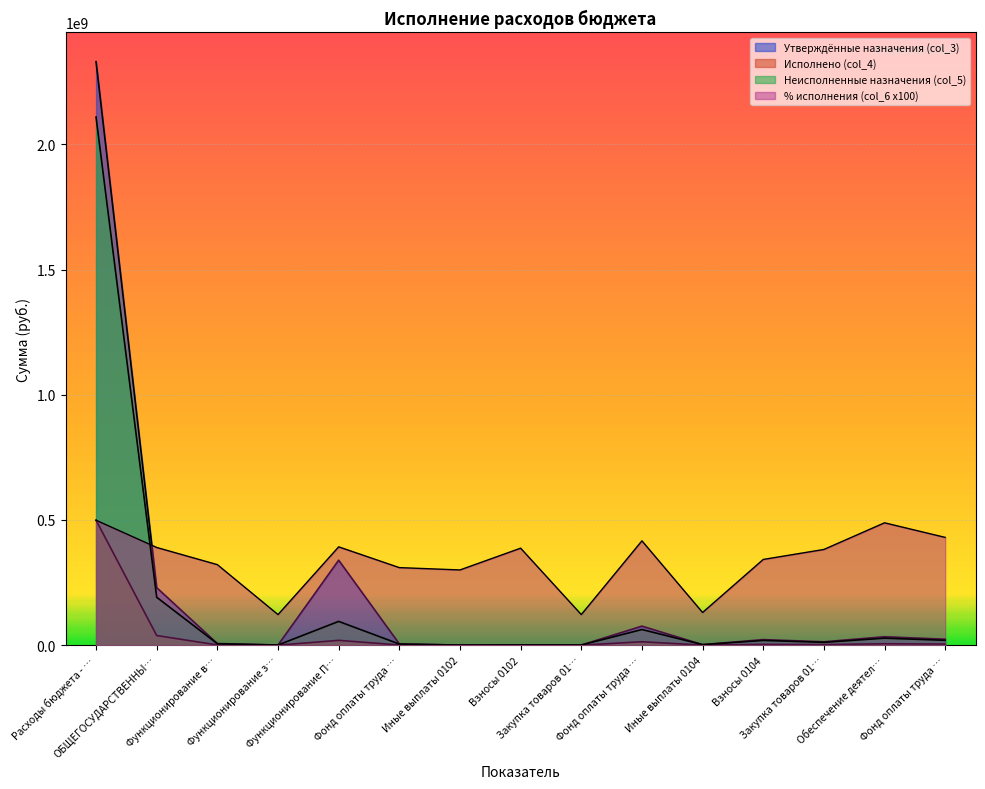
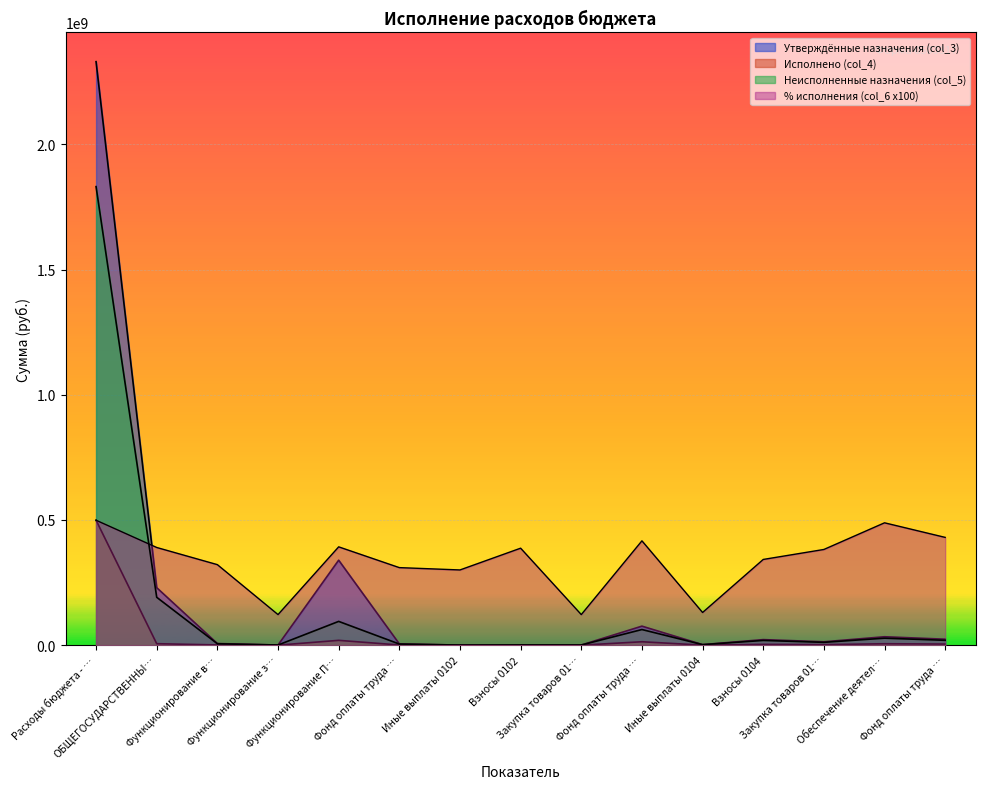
  {
    "Утверждённые назначения (col_3)": {
      "Расходы бюджета - …": 2330000000,
      "ОБЩЕГОСУДАРСТВЕННЫ…": 230000000,
      "Функционирование П…": 340000000
    },
    "Исполнено (col_4)": {
-     "ОБЩЕГОСУДАРСТВЕННЫ…": 40000000,
+     "ОБЩЕГОСУДАРСТВЕННЫ…": 10000000,
      "Функционирование П…": 20000000,
      "Взносы 0104": 0,
      "Обеспечение деятел…": 10000000
    },
    "Неисполненные назначения (col_5)": {
-     "Расходы бюджета - …": 2110000000,
+     "Расходы бюджета - …": 1830000000,
      "ОБЩЕГОСУДАРСТВЕННЫ…": 190000000,
      "Функционирование П…": 90000000
    },
    "% исполнения (col_6 x100)": {
      "ОБЩЕГОСУДАРСТВЕННЫ…": 390000000,
      "Функционирование в…": 320000000,
      "Функционирование з…": 120000000,
      "Функционирование П…": 390000000,
      "Иные выплаты 0102": 300000000,
      "Взносы 0102": 390000000,
      "Иные выплаты 0104": 130000000,
      "Взносы 0104": 340000000,
      "Обеспечение деятел…": 490000000
    }
  }
